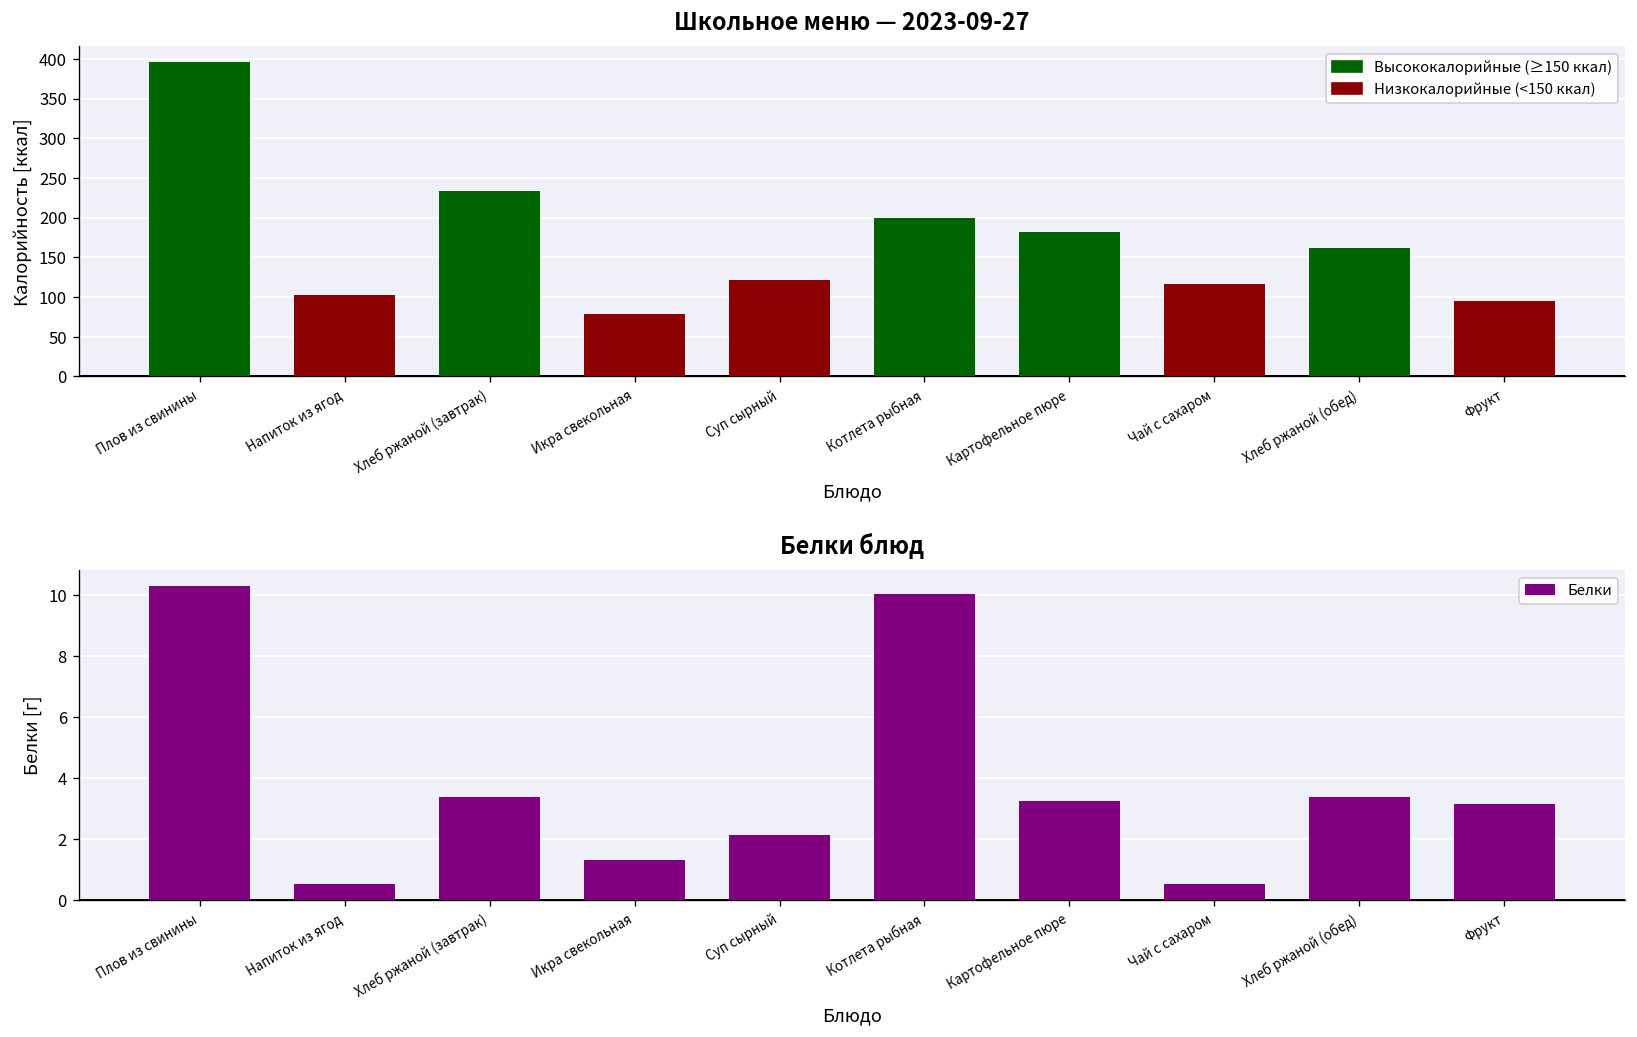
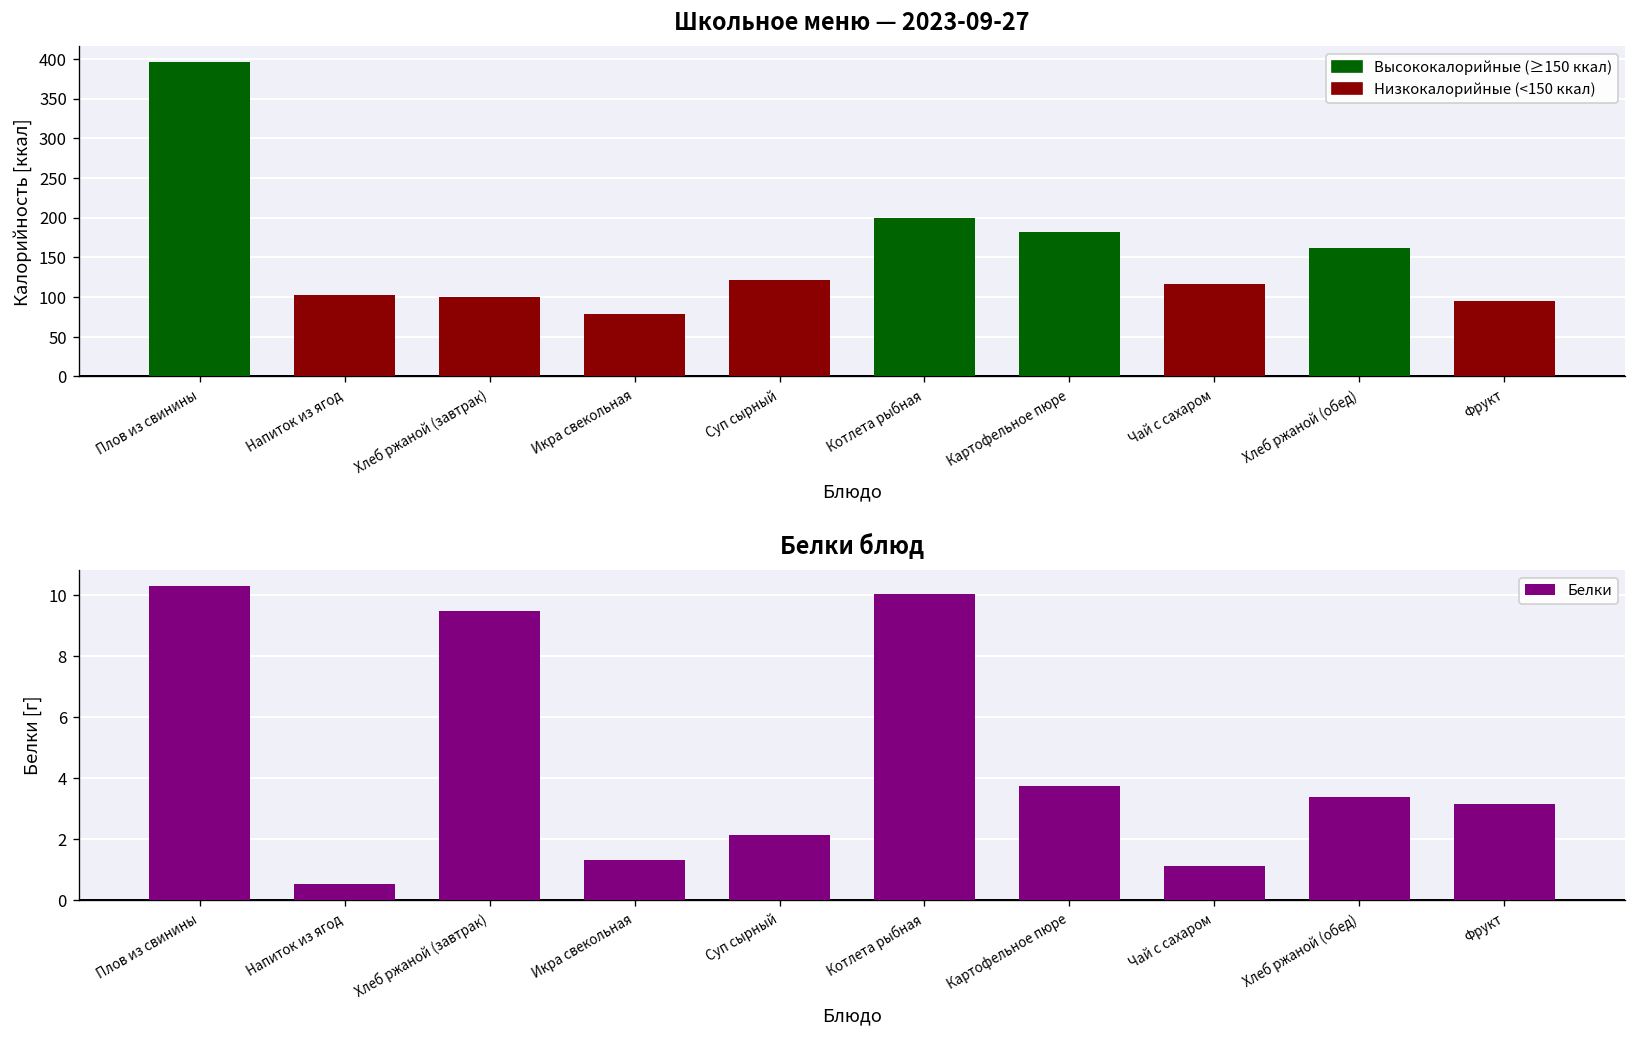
  {
    "Школьное меню — 2023-09-27": {
      "Плов из свинины": 400,
      "Напиток из ягод": 100,
-     "Хлеб ржаной (завтрак)": 230,
+     "Хлеб ржаной (завтрак)": 100,
      "Икра свекольная": 80,
      "Суп сырный": 120,
      "Котлета рыбная": 200,
      "Картофельное пюре": 180,
      "Чай с сахаром": 120,
      "Хлеб ржаной (обед)": 160,
      "Фрукт": 100
    },
    "Белки блюд": {
      "Плов из свинины": 10.3,
      "Напиток из ягод": 0.5,
-     "Хлеб ржаной (завтрак)": 3.4,
+     "Хлеб ржаной (завтрак)": 9.5,
      "Икра свекольная": 1.3,
      "Суп сырный": 2.2,
      "Котлета рыбная": 10.1,
-     "Картофельное пюре": 3.3,
-     "Чай с сахаром": 0.5,
+     "Картофельное пюре": 3.8,
+     "Чай с сахаром": 1.1,
      "Хлеб ржаной (обед)": 3.4,
      "Фрукт": 3.2
    }
  }
